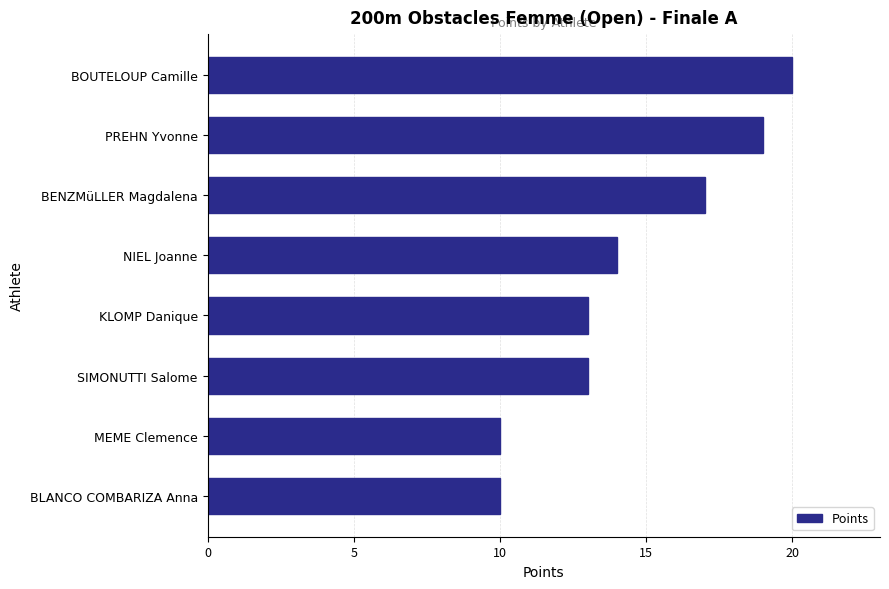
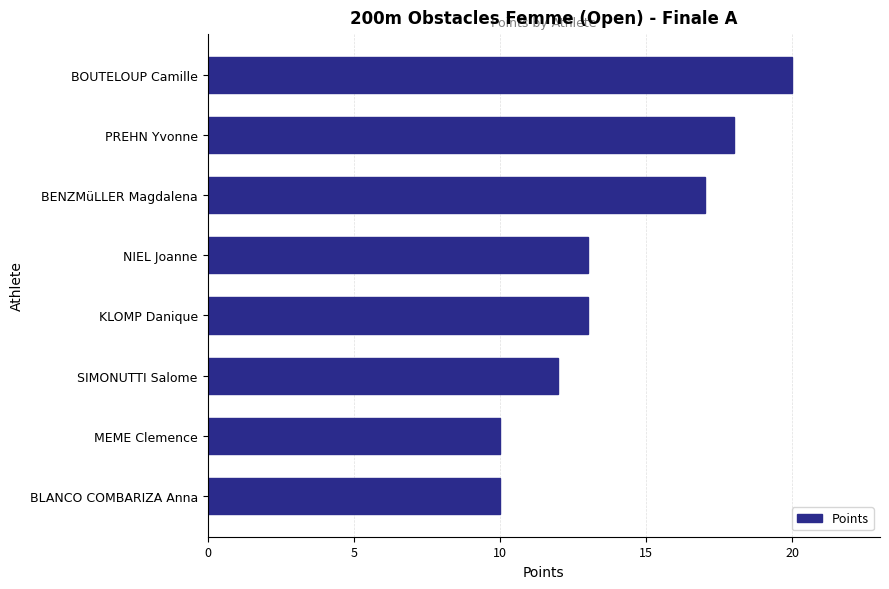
  {
    "BOUTELOUP Camille": 20,
-   "PREHN Yvonne": 19,
+   "PREHN Yvonne": 18,
    "BENZMüLLER Magdalena": 17,
-   "NIEL Joanne": 14,
+   "NIEL Joanne": 13,
    "KLOMP Danique": 13,
-   "SIMONUTTI Salome": 13,
+   "SIMONUTTI Salome": 12,
    "MEME Clemence": 10,
    "BLANCO COMBARIZA Anna": 10
  }
